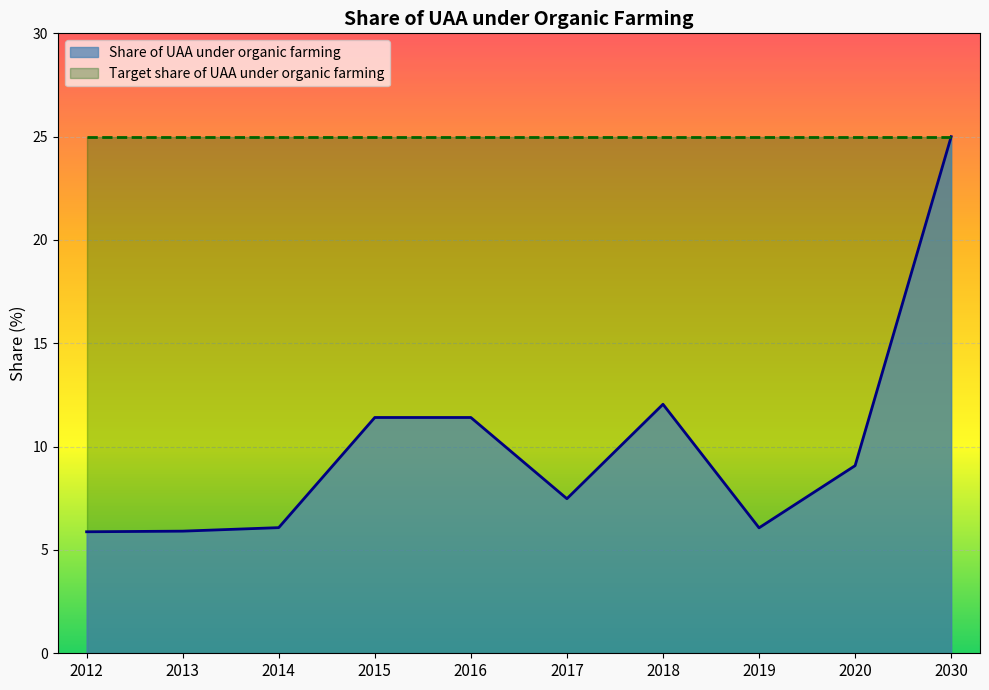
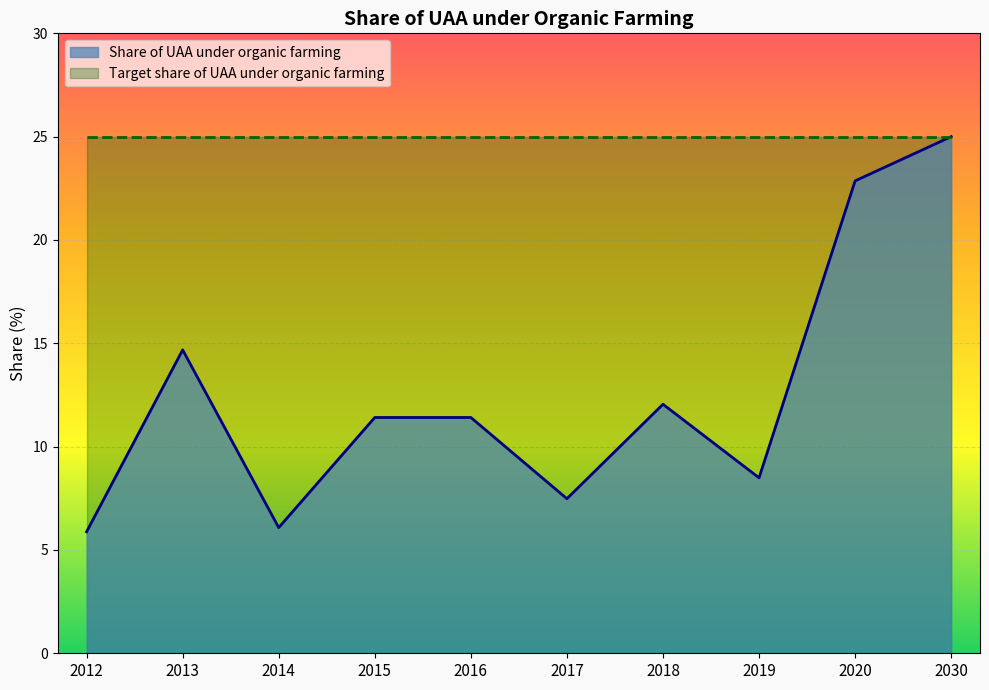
  {
    "Share of UAA under organic farming": {
      "2012": 5.9,
-     "2013": 5.9,
+     "2013": 14.7,
      "2014": 6.1,
      "2015": 11.4,
      "2016": 11.4,
      "2017": 7.5,
      "2018": 12.1,
-     "2019": 6.1,
-     "2020": 9.1
+     "2019": 8.5,
+     "2020": 22.9
    },
    "Target share of UAA under organic farming": {
      "2012": 25.0,
      "2013": 25.0,
      "2014": 25.0,
      "2015": 25.0,
      "2016": 25.0,
      "2017": 25.0,
      "2018": 25.0,
      "2019": 25.0,
      "2020": 25.0
    }
  }
